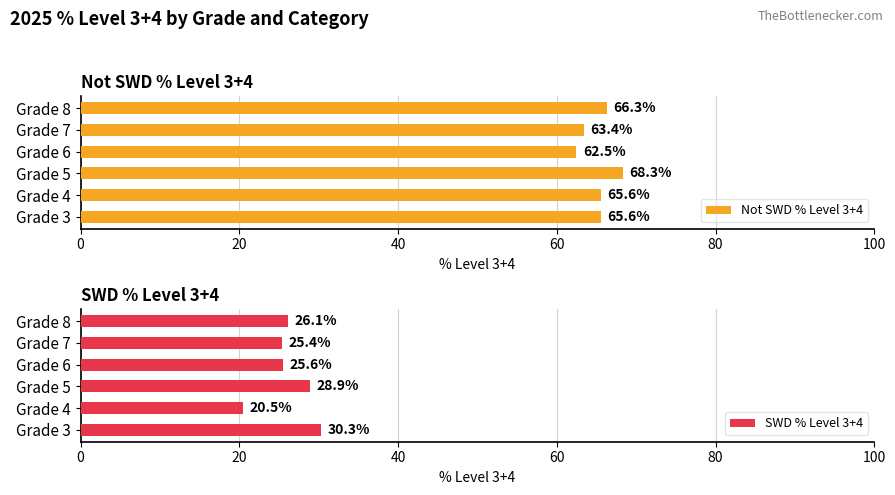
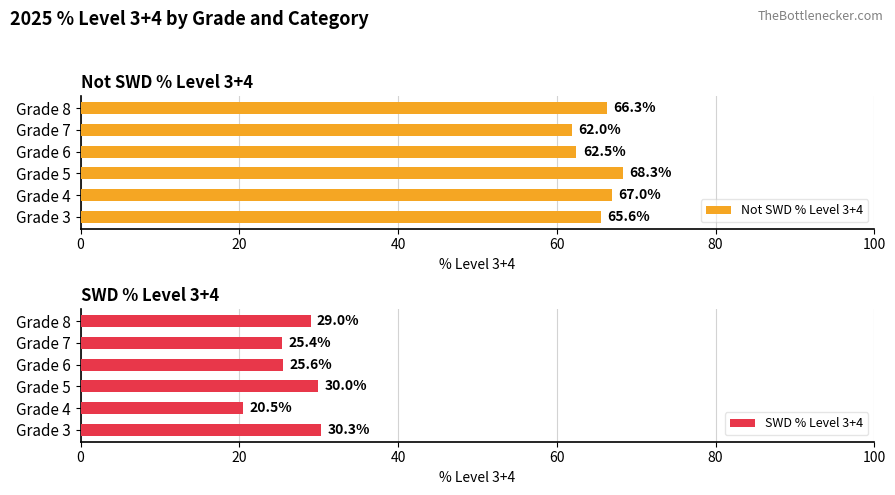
  {
    "Not SWD % Level 3+4": {
      "Grade 8": "66.3%",
-     "Grade 7": "63.4%",
+     "Grade 7": "62.0%",
      "Grade 6": "62.5%",
      "Grade 5": "68.3%",
-     "Grade 4": "65.6%",
+     "Grade 4": "67.0%",
      "Grade 3": "65.6%"
    },
    "SWD % Level 3+4": {
-     "Grade 8": "26.1%",
+     "Grade 8": "29.0%",
      "Grade 7": "25.4%",
      "Grade 6": "25.6%",
-     "Grade 5": "28.9%",
+     "Grade 5": "30.0%",
      "Grade 4": "20.5%",
      "Grade 3": "30.3%"
    }
  }
